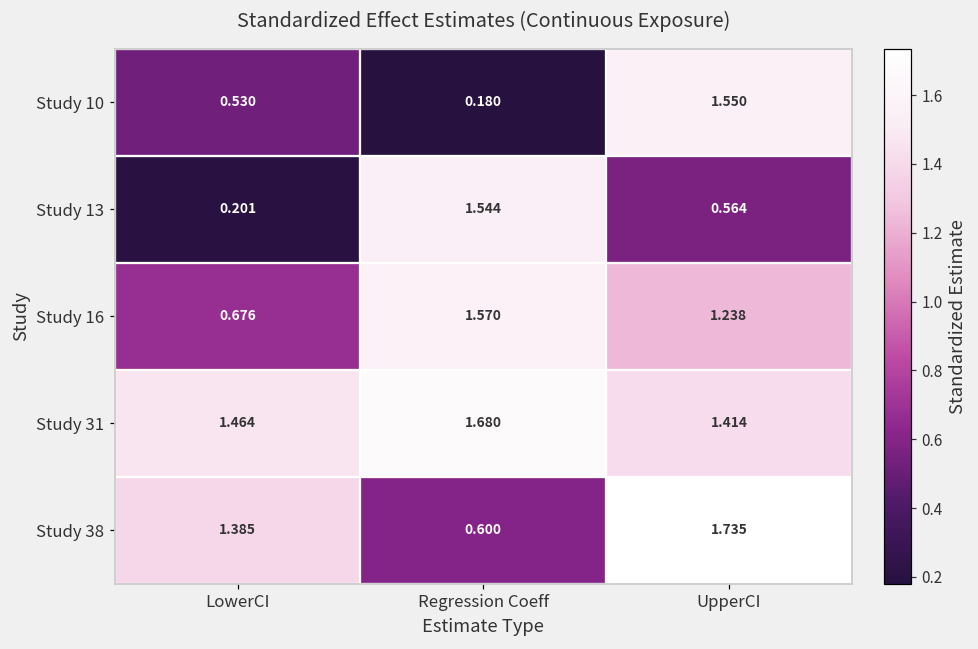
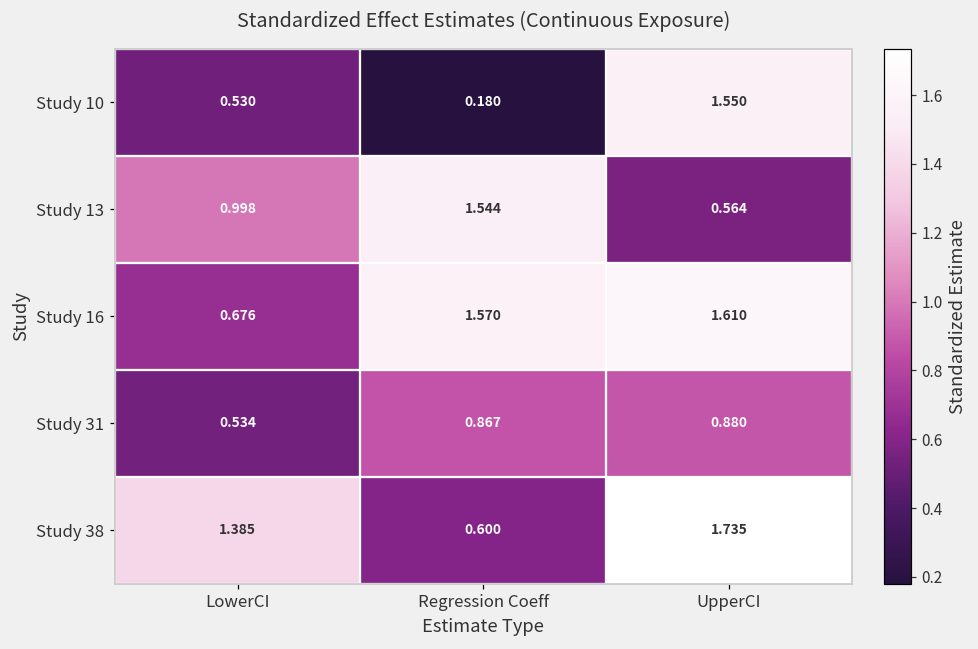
  {
    "Study 10": {
      "LowerCI": 0.530,
      "Regression Coeff": 0.180,
      "UpperCI": 1.550
    },
    "Study 13": {
-     "LowerCI": 0.201,
+     "LowerCI": 0.998,
      "Regression Coeff": 1.544,
      "UpperCI": 0.564
    },
    "Study 16": {
      "LowerCI": 0.676,
      "Regression Coeff": 1.570,
-     "UpperCI": 1.238
+     "UpperCI": 1.610
    },
    "Study 31": {
-     "LowerCI": 1.464,
-     "Regression Coeff": 1.680,
-     "UpperCI": 1.414
+     "LowerCI": 0.534,
+     "Regression Coeff": 0.867,
+     "UpperCI": 0.880
    },
    "Study 38": {
      "LowerCI": 1.385,
      "Regression Coeff": 0.600,
      "UpperCI": 1.735
    }
  }
